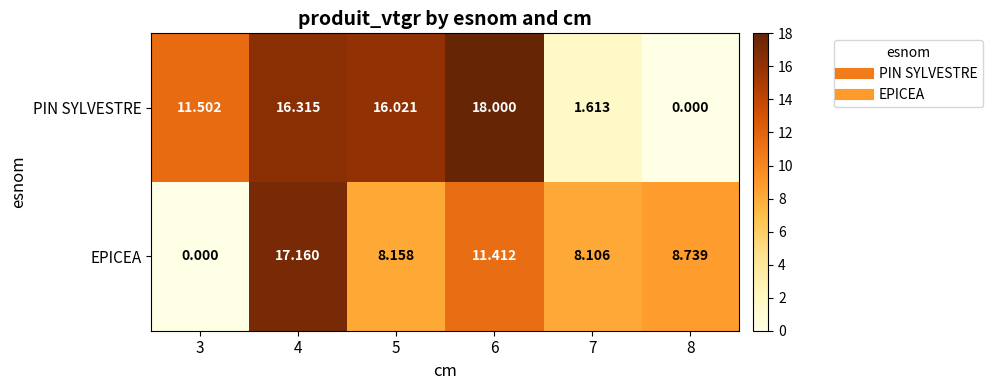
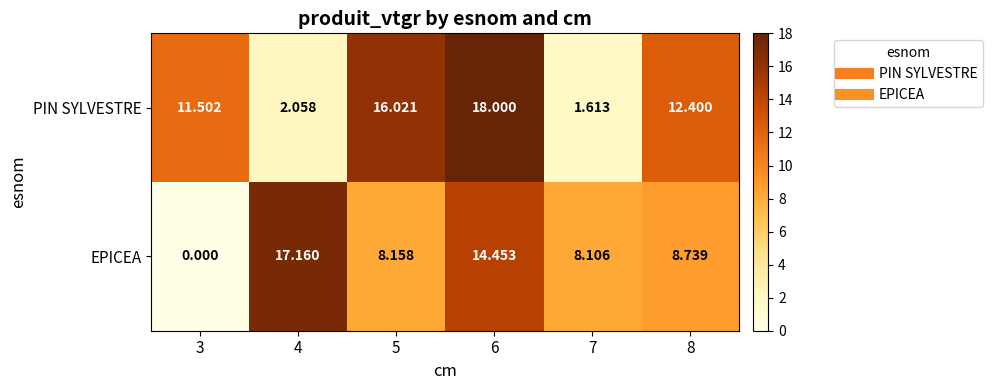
  {
    "PIN SYLVESTRE": {
      "3": 11.502,
-     "4": 16.315,
+     "4": 2.058,
      "5": 16.021,
      "6": 18.000,
      "7": 1.613,
-     "8": 0.000
+     "8": 12.400
    },
    "EPICEA": {
      "3": 0.000,
      "4": 17.160,
      "5": 8.158,
-     "6": 11.412,
+     "6": 14.453,
      "7": 8.106,
      "8": 8.739
    }
  }
